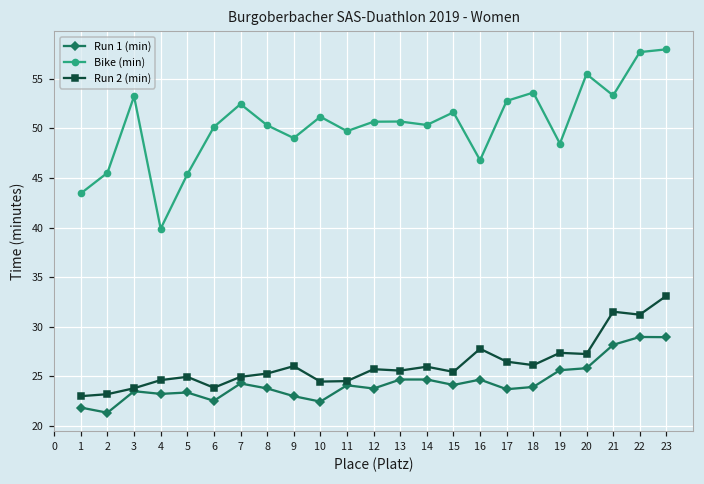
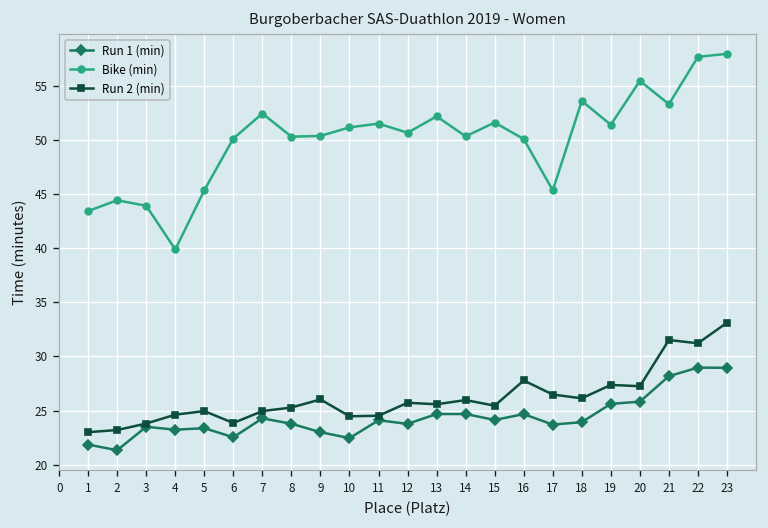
  {
    "Bike (min)": {
      "1": 43,
-     "2": 46,
-     "3": 53,
+     "2": 44,
+     "3": 44,
      "4": 40,
      "5": 45,
      "6": 50,
      "7": 52,
      "8": 50,
-     "9": 49,
+     "9": 50,
      "10": 51,
-     "11": 50,
+     "11": 52,
      "12": 51,
-     "13": 51,
+     "13": 52,
      "14": 50,
      "15": 52,
-     "16": 47,
-     "17": 53,
+     "16": 50,
+     "17": 45,
      "18": 54,
-     "19": 48,
+     "19": 51,
      "20": 55,
      "21": 53,
      "22": 58,
      "23": 58
    }
  }
